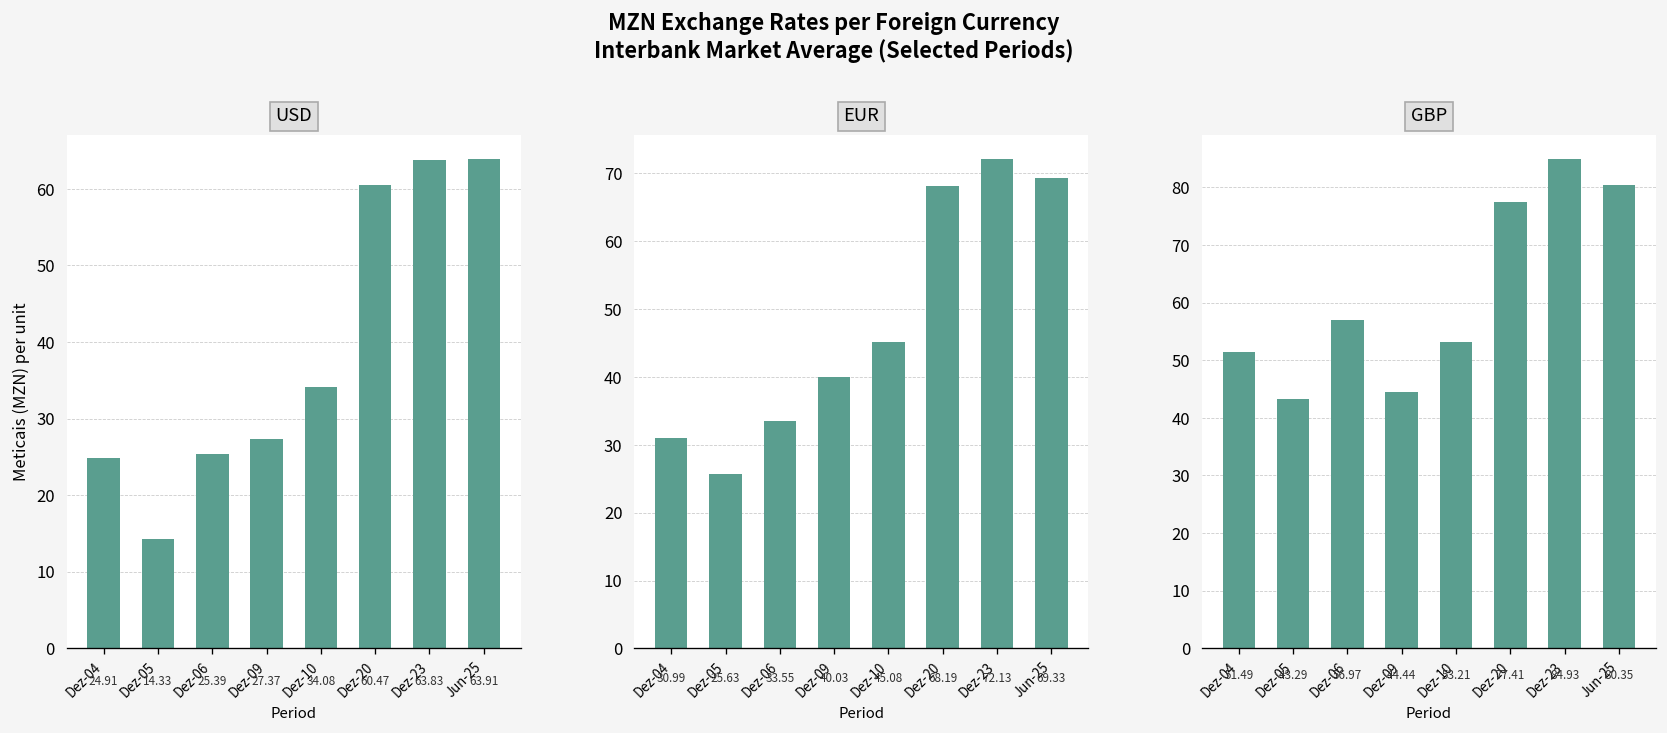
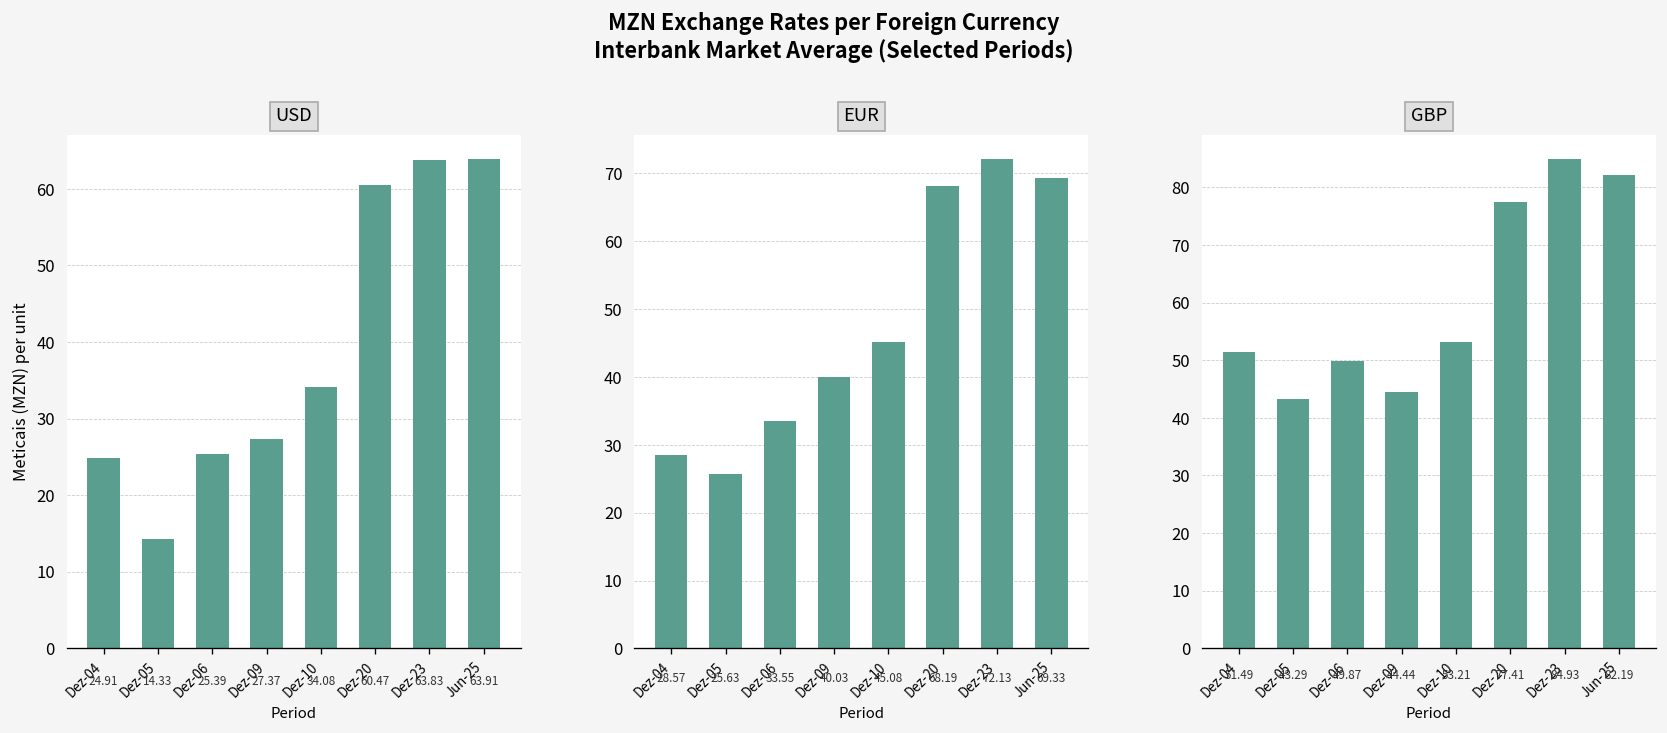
  {
    "USD": {
      "Dez-04": 25,
      "Dez-05": 14,
      "Dez-06": 25,
      "Dez-09": 27,
      "Dez-10": 34,
      "Dez-20": 60,
      "Dez-23": 64,
      "Jun-25": 64
    },
    "EUR": {
-     "Dez-04": 30.99
+     "Dez-04": 28.57
    },
    "GBP": {
-     "Dez-06": 56.97,
-     "Jun-25": 80.35
+     "Dez-06": 49.87,
+     "Jun-25": 82.19
    }
  }
